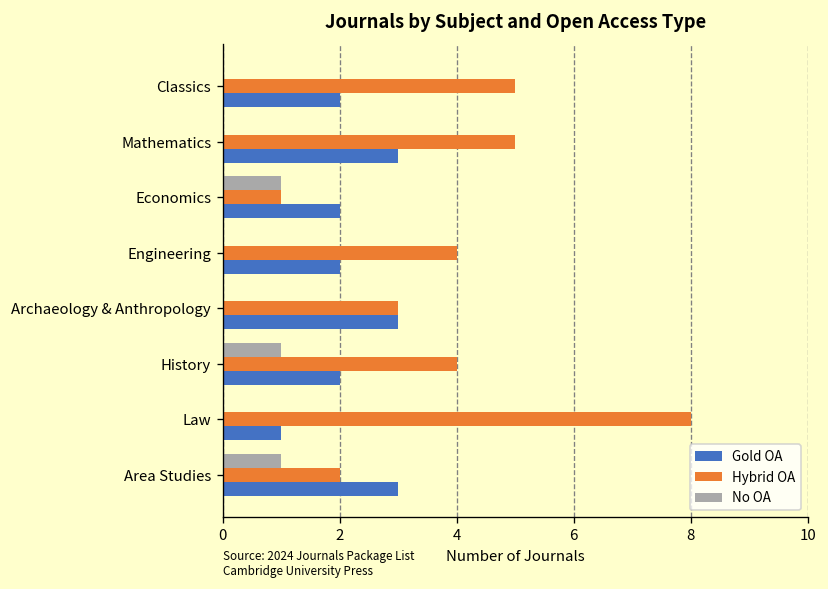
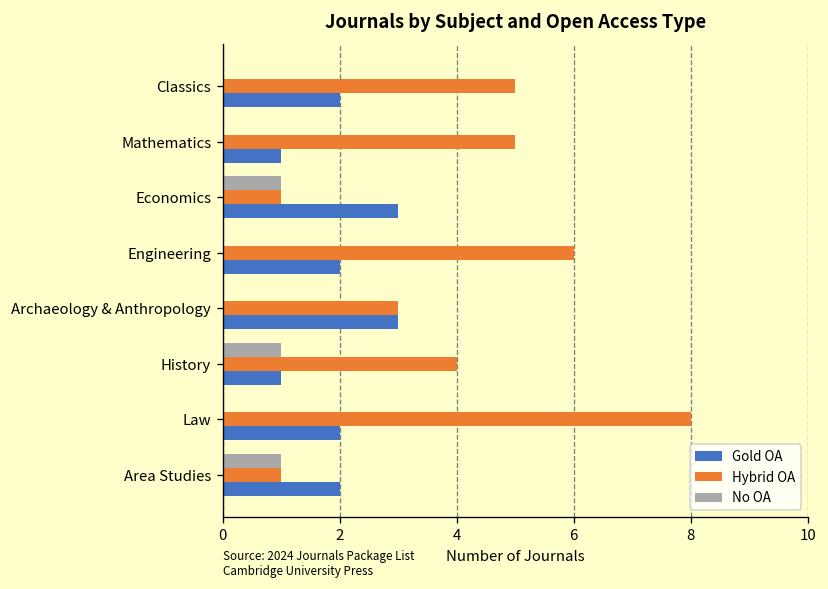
  {
    "Gold OA": {
      "Classics": 2,
-     "Mathematics": 3,
-     "Economics": 2,
+     "Mathematics": 1,
+     "Economics": 3,
      "Engineering": 2,
      "Archaeology & Anthropology": 3,
-     "History": 2,
-     "Law": 1,
-     "Area Studies": 3
+     "History": 1,
+     "Law": 2,
+     "Area Studies": 2
    },
    "Hybrid OA": {
      "Classics": 5,
      "Mathematics": 5,
      "Economics": 1,
-     "Engineering": 4,
+     "Engineering": 6,
      "Archaeology & Anthropology": 3,
      "History": 4,
      "Law": 8,
-     "Area Studies": 2
+     "Area Studies": 1
    },
    "No OA": {
      "Classics": 0,
      "Mathematics": 0,
      "Economics": 1,
      "Engineering": 0,
      "Archaeology & Anthropology": 0,
      "History": 1,
      "Law": 0,
      "Area Studies": 1
    }
  }
